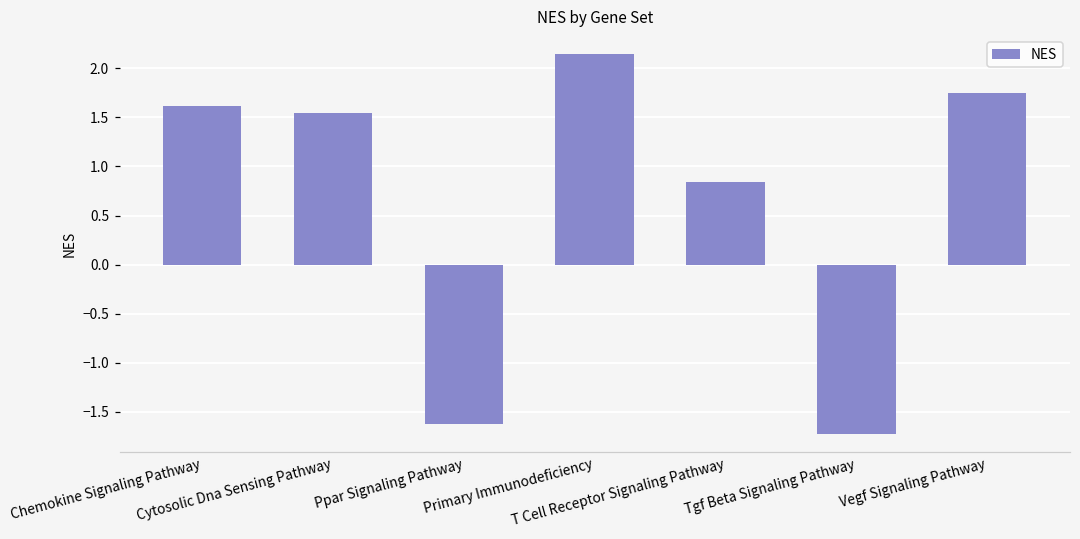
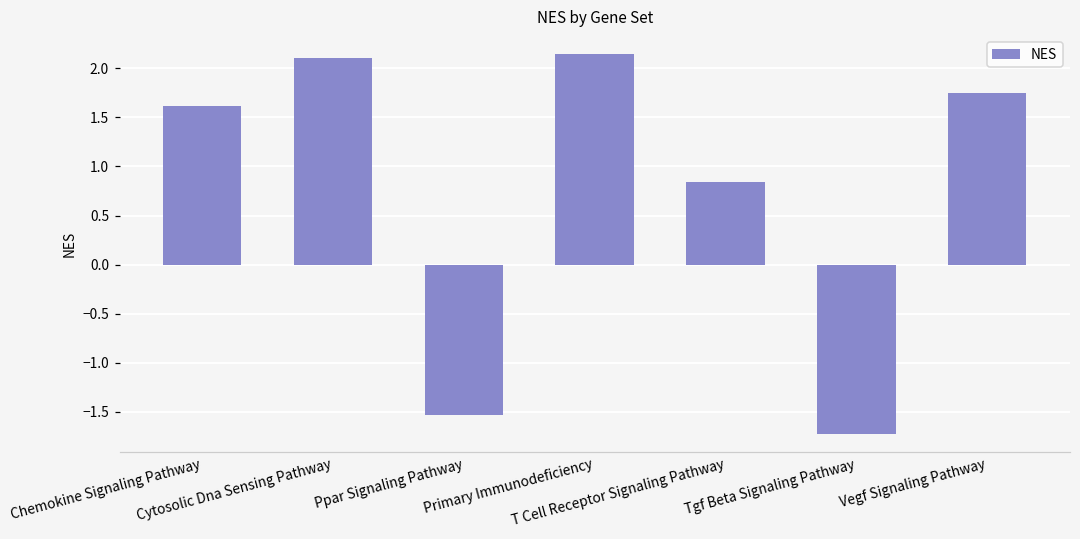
  {
    "Chemokine Signaling Pathway": 1.6,
-   "Cytosolic Dna Sensing Pathway": 1.5,
-   "Ppar Signaling Pathway": -1.6,
+   "Cytosolic Dna Sensing Pathway": 2.1,
+   "Ppar Signaling Pathway": -1.5,
    "Primary Immunodeficiency": 2.1,
    "T Cell Receptor Signaling Pathway": 0.8,
    "Tgf Beta Signaling Pathway": -1.7,
    "Vegf Signaling Pathway": 1.7
  }
